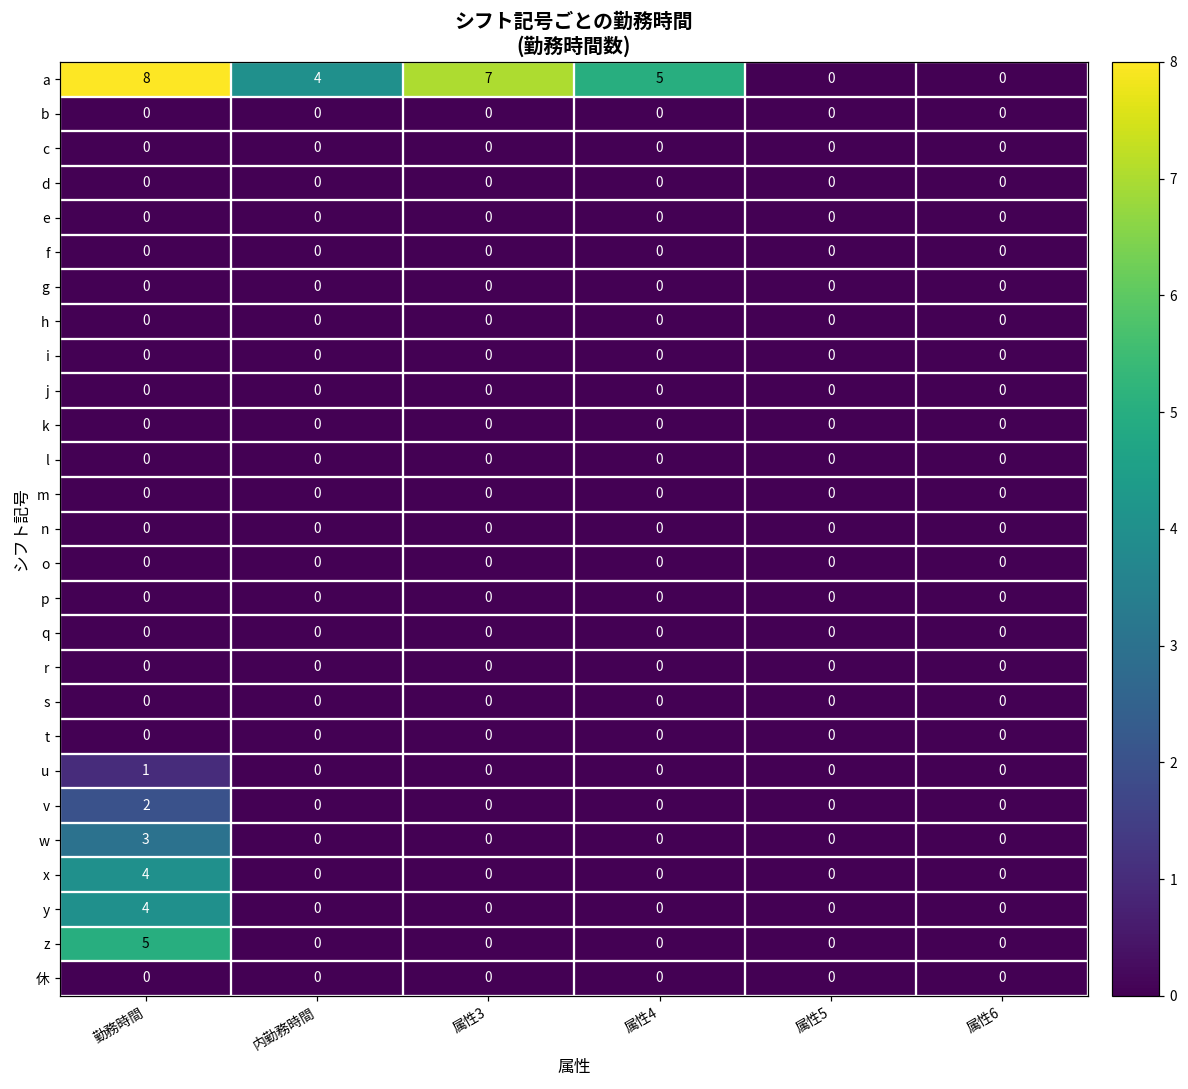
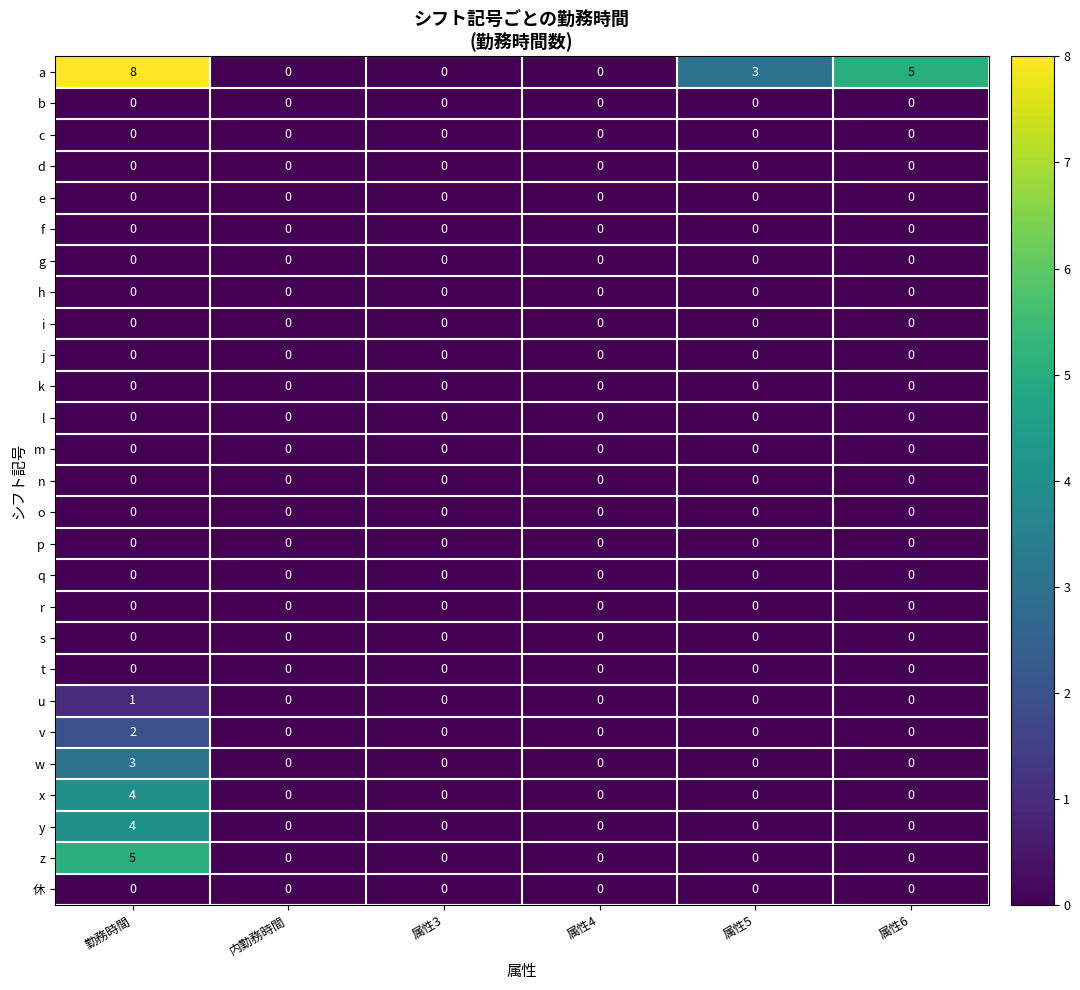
  {
    "a": {
      "勤務時間": 8,
-     "内勤務時間": 4,
-     "属性3": 7,
-     "属性4": 5,
-     "属性5": 0,
-     "属性6": 0
+     "内勤務時間": 0,
+     "属性3": 0,
+     "属性4": 0,
+     "属性5": 3,
+     "属性6": 5
    },
    "b": {
      "勤務時間": 0,
      "内勤務時間": 0,
      "属性3": 0,
      "属性4": 0,
      "属性5": 0,
      "属性6": 0
    },
    "c": {
      "勤務時間": 0,
      "内勤務時間": 0,
      "属性3": 0,
      "属性4": 0,
      "属性5": 0,
      "属性6": 0
    },
    "d": {
      "勤務時間": 0,
      "内勤務時間": 0,
      "属性3": 0,
      "属性4": 0,
      "属性5": 0,
      "属性6": 0
    },
    "e": {
      "勤務時間": 0,
      "内勤務時間": 0,
      "属性3": 0,
      "属性4": 0,
      "属性5": 0,
      "属性6": 0
    },
    "f": {
      "勤務時間": 0,
      "内勤務時間": 0,
      "属性3": 0,
      "属性4": 0,
      "属性5": 0,
      "属性6": 0
    },
    "g": {
      "勤務時間": 0,
      "内勤務時間": 0,
      "属性3": 0,
      "属性4": 0,
      "属性5": 0,
      "属性6": 0
    },
    "h": {
      "勤務時間": 0,
      "内勤務時間": 0,
      "属性3": 0,
      "属性4": 0,
      "属性5": 0,
      "属性6": 0
    },
    "i": {
      "勤務時間": 0,
      "内勤務時間": 0,
      "属性3": 0,
      "属性4": 0,
      "属性5": 0,
      "属性6": 0
    },
    "j": {
      "勤務時間": 0,
      "内勤務時間": 0,
      "属性3": 0,
      "属性4": 0,
      "属性5": 0,
      "属性6": 0
    },
    "k": {
      "勤務時間": 0,
      "内勤務時間": 0,
      "属性3": 0,
      "属性4": 0,
      "属性5": 0,
      "属性6": 0
    },
    "l": {
      "勤務時間": 0,
      "内勤務時間": 0,
      "属性3": 0,
      "属性4": 0,
      "属性5": 0,
      "属性6": 0
    },
    "m": {
      "勤務時間": 0,
      "内勤務時間": 0,
      "属性3": 0,
      "属性4": 0,
      "属性5": 0,
      "属性6": 0
    },
    "n": {
      "勤務時間": 0,
      "内勤務時間": 0,
      "属性3": 0,
      "属性4": 0,
      "属性5": 0,
      "属性6": 0
    },
    "o": {
      "勤務時間": 0,
      "内勤務時間": 0,
      "属性3": 0,
      "属性4": 0,
      "属性5": 0,
      "属性6": 0
    },
    "p": {
      "勤務時間": 0,
      "内勤務時間": 0,
      "属性3": 0,
      "属性4": 0,
      "属性5": 0,
      "属性6": 0
    },
    "q": {
      "勤務時間": 0,
      "内勤務時間": 0,
      "属性3": 0,
      "属性4": 0,
      "属性5": 0,
      "属性6": 0
    },
    "r": {
      "勤務時間": 0,
      "内勤務時間": 0,
      "属性3": 0,
      "属性4": 0,
      "属性5": 0,
      "属性6": 0
    },
    "s": {
      "勤務時間": 0,
      "内勤務時間": 0,
      "属性3": 0,
      "属性4": 0,
      "属性5": 0,
      "属性6": 0
    },
    "t": {
      "勤務時間": 0,
      "内勤務時間": 0,
      "属性3": 0,
      "属性4": 0,
      "属性5": 0,
      "属性6": 0
    },
    "u": {
      "勤務時間": 1,
      "内勤務時間": 0,
      "属性3": 0,
      "属性4": 0,
      "属性5": 0,
      "属性6": 0
    },
    "v": {
      "勤務時間": 2,
      "内勤務時間": 0,
      "属性3": 0,
      "属性4": 0,
      "属性5": 0,
      "属性6": 0
    },
    "w": {
      "勤務時間": 3,
      "内勤務時間": 0,
      "属性3": 0,
      "属性4": 0,
      "属性5": 0,
      "属性6": 0
    },
    "x": {
      "勤務時間": 4,
      "内勤務時間": 0,
      "属性3": 0,
      "属性4": 0,
      "属性5": 0,
      "属性6": 0
    },
    "y": {
      "勤務時間": 4,
      "内勤務時間": 0,
      "属性3": 0,
      "属性4": 0,
      "属性5": 0,
      "属性6": 0
    },
    "z": {
      "勤務時間": 5,
      "内勤務時間": 0,
      "属性3": 0,
      "属性4": 0,
      "属性5": 0,
      "属性6": 0
    },
    "休": {
      "勤務時間": 0,
      "内勤務時間": 0,
      "属性3": 0,
      "属性4": 0,
      "属性5": 0,
      "属性6": 0
    }
  }
